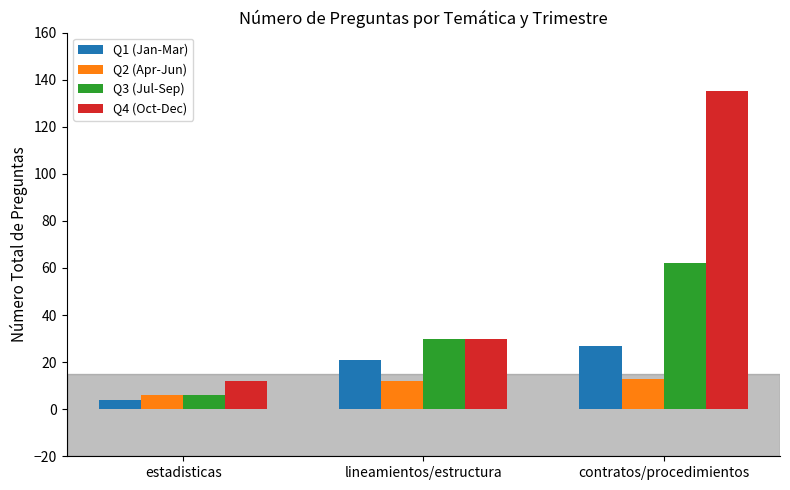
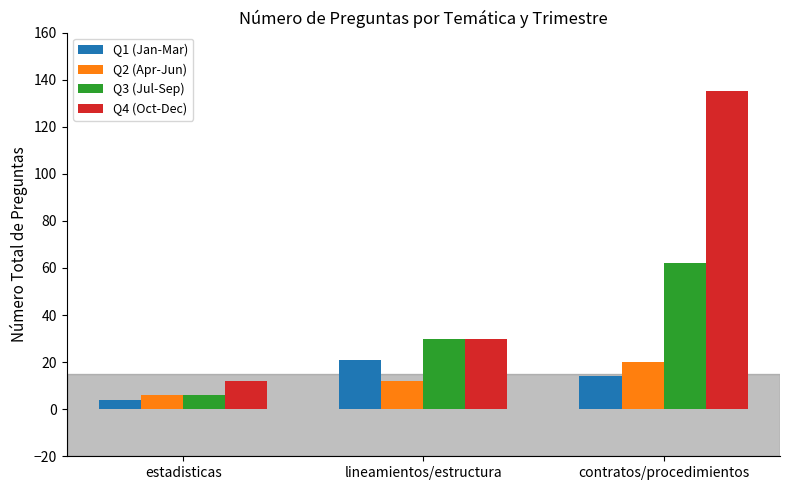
  {
    "Q1 (Jan-Mar)": {
      "estadisticas": 4,
      "lineamientos/estructura": 21,
-     "contratos/procedimientos": 27
+     "contratos/procedimientos": 14
    },
    "Q2 (Apr-Jun)": {
      "estadisticas": 6,
      "lineamientos/estructura": 12,
-     "contratos/procedimientos": 13
+     "contratos/procedimientos": 20
    },
    "Q3 (Jul-Sep)": {
      "estadisticas": 6,
      "lineamientos/estructura": 30,
      "contratos/procedimientos": 62
    },
    "Q4 (Oct-Dec)": {
      "estadisticas": 12,
      "lineamientos/estructura": 30,
      "contratos/procedimientos": 135
    }
  }
